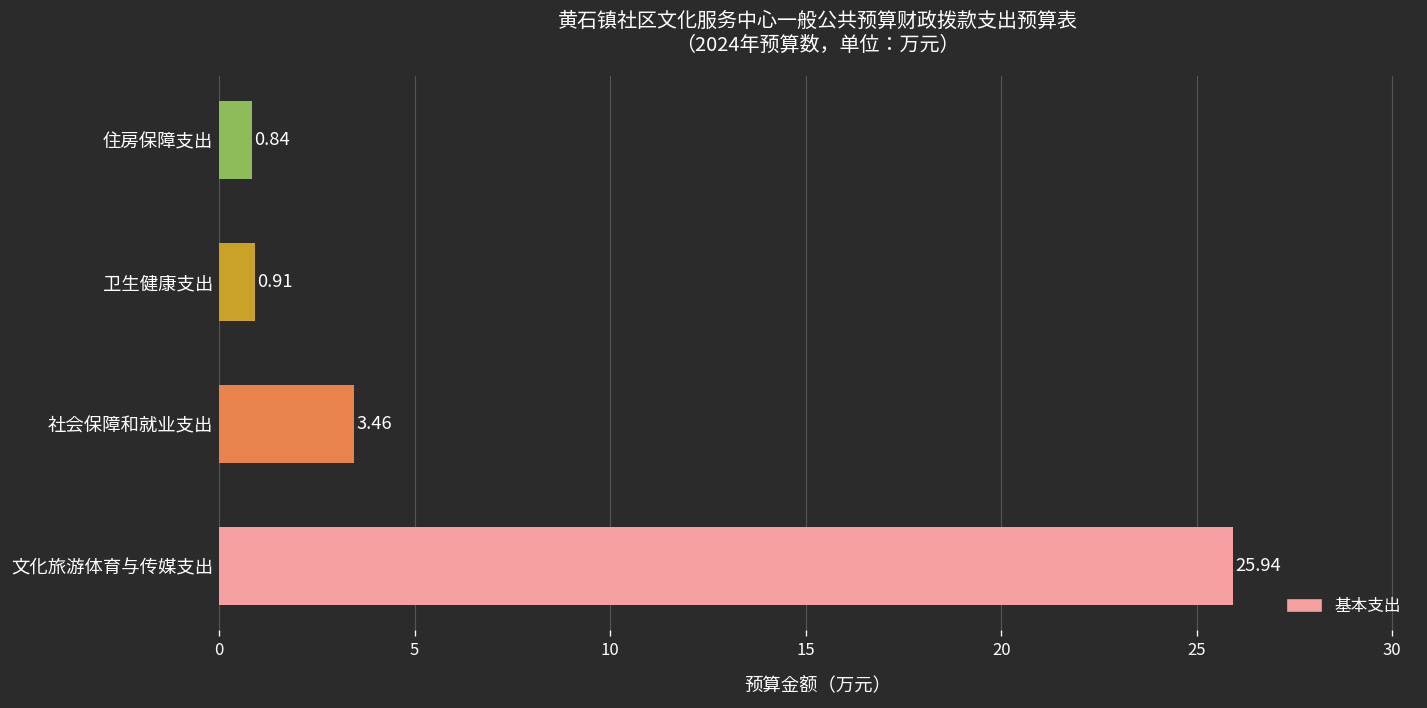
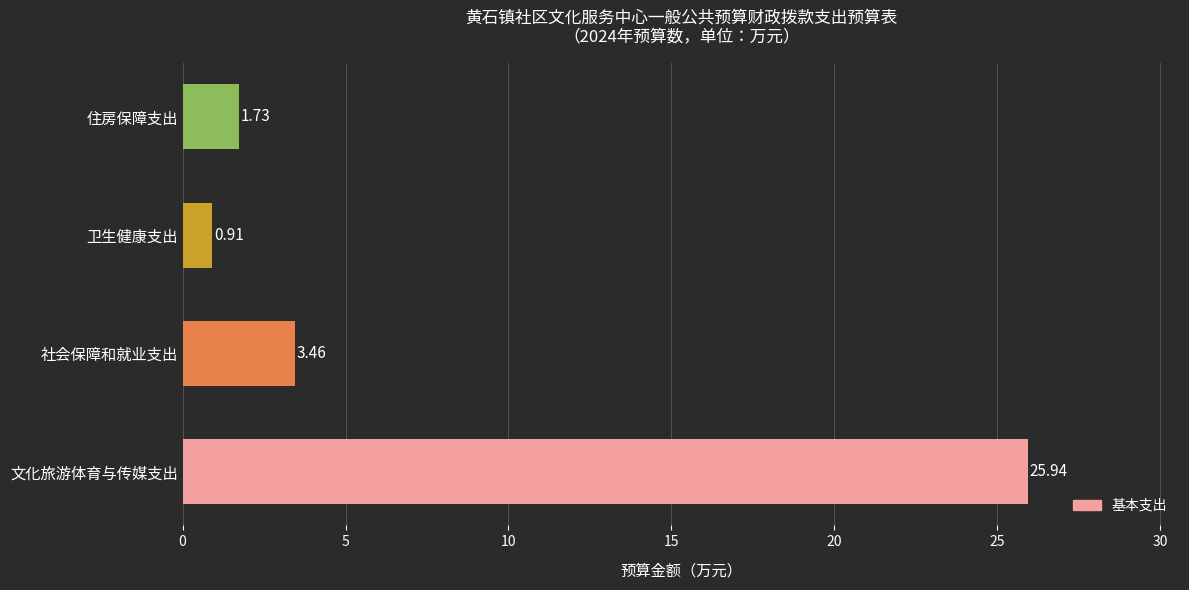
  {
-   "住房保障支出": 0.84,
+   "住房保障支出": 1.73,
    "卫生健康支出": 0.91,
    "社会保障和就业支出": 3.46,
    "文化旅游体育与传媒支出": 25.94
  }
